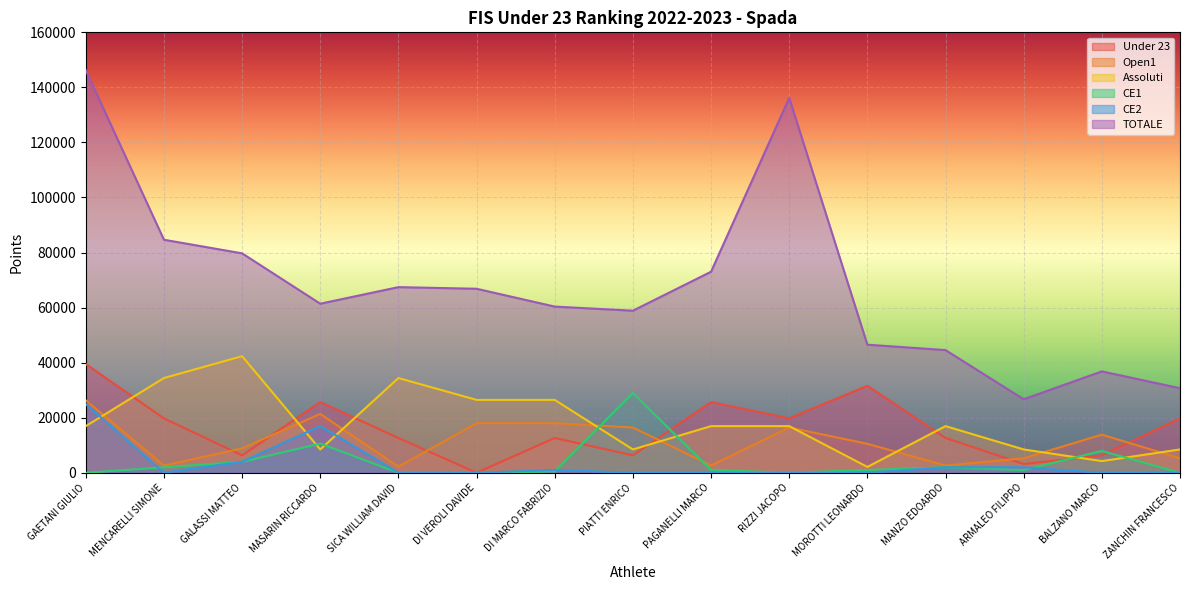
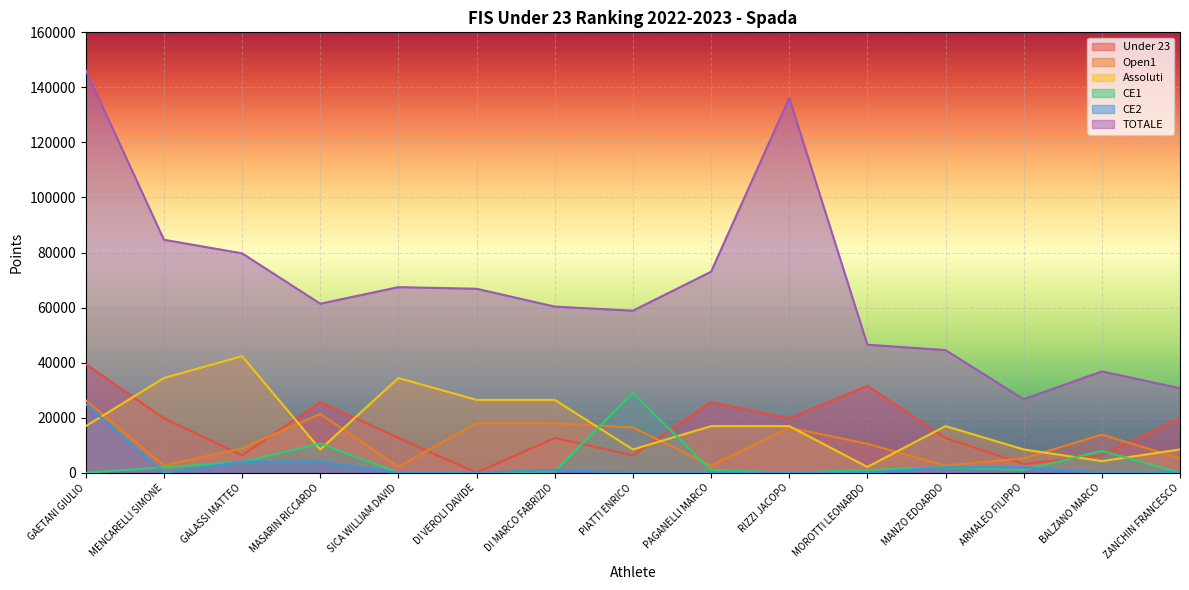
  {
    "CE1": {
      "GAETANI GIULIO": 0,
      "MASARIN RICCARDO": 11000,
      "PIATTI ENRICO": 29000,
      "PAGANELLI MARCO": 1000,
      "MOROTTI LEONARDO": 1000,
      "ARMALEO FILIPPO": 1000,
      "BALZANO MARCO": 8000
    },
    "CE2": {
      "GAETANI GIULIO": 25000,
      "MENCARELLI SIMONE": 0,
-     "MASARIN RICCARDO": 17000,
+     "MASARIN RICCARDO": 4000,
      "PIATTI ENRICO": 0,
      "PAGANELLI MARCO": 0,
      "MOROTTI LEONARDO": 0,
      "ARMALEO FILIPPO": 2000,
      "BALZANO MARCO": 0
    },
    "TOTALE": {
      "GAETANI GIULIO": 146000,
      "MENCARELLI SIMONE": 85000,
      "GALASSI MATTEO": 80000,
      "MASARIN RICCARDO": 61000,
      "SICA WILLIAM DAVID": 67000,
      "DI VEROLI DAVIDE": 67000,
      "DI MARCO FABRIZIO": 60000,
      "PIATTI ENRICO": 59000,
      "PAGANELLI MARCO": 73000,
      "RIZZI JACOPO": 136000,
      "MOROTTI LEONARDO": 47000,
      "MANZO EDOARDO": 45000,
      "ARMALEO FILIPPO": 27000,
      "BALZANO MARCO": 37000,
      "ZANCHIN FRANCESCO": 31000
    }
  }
